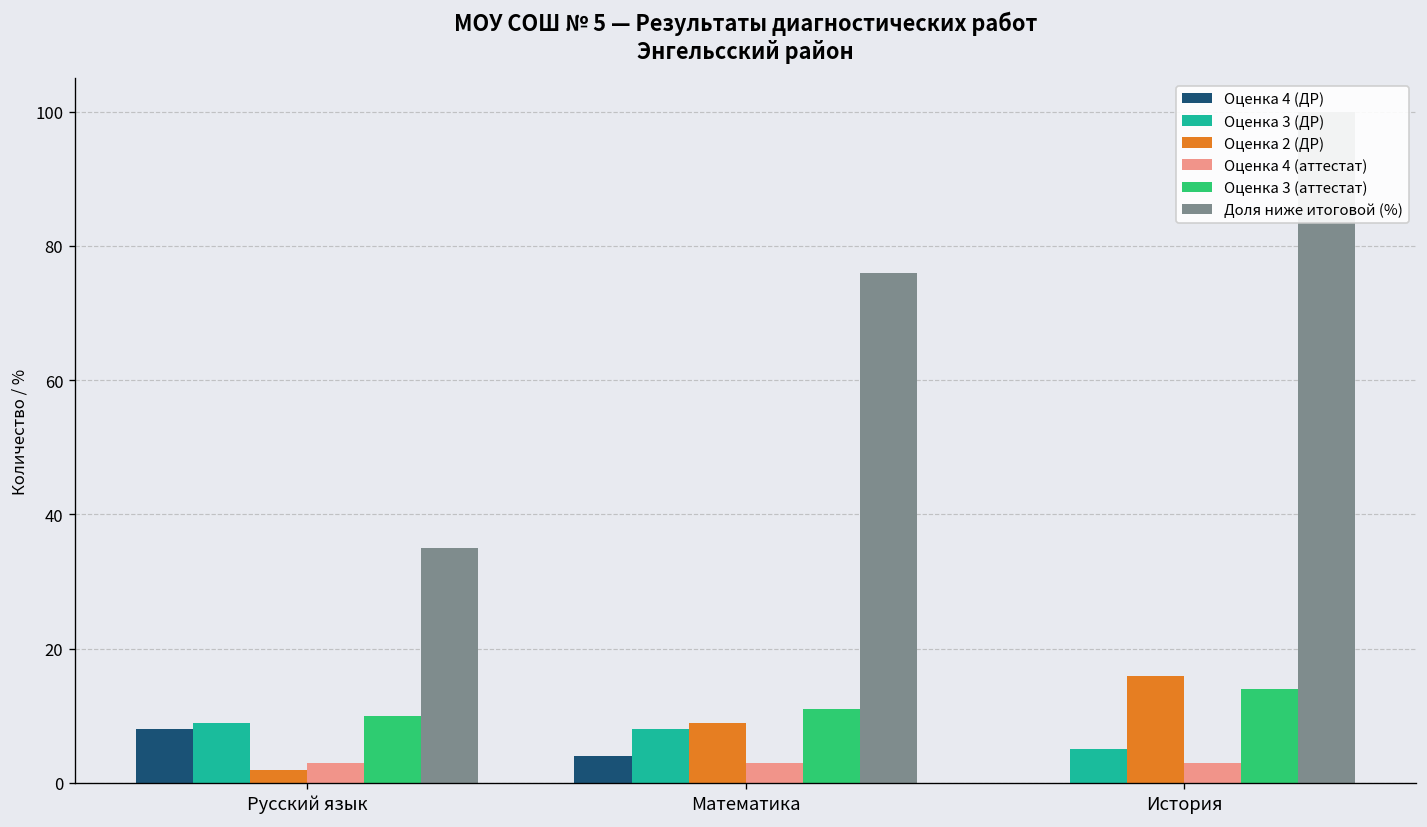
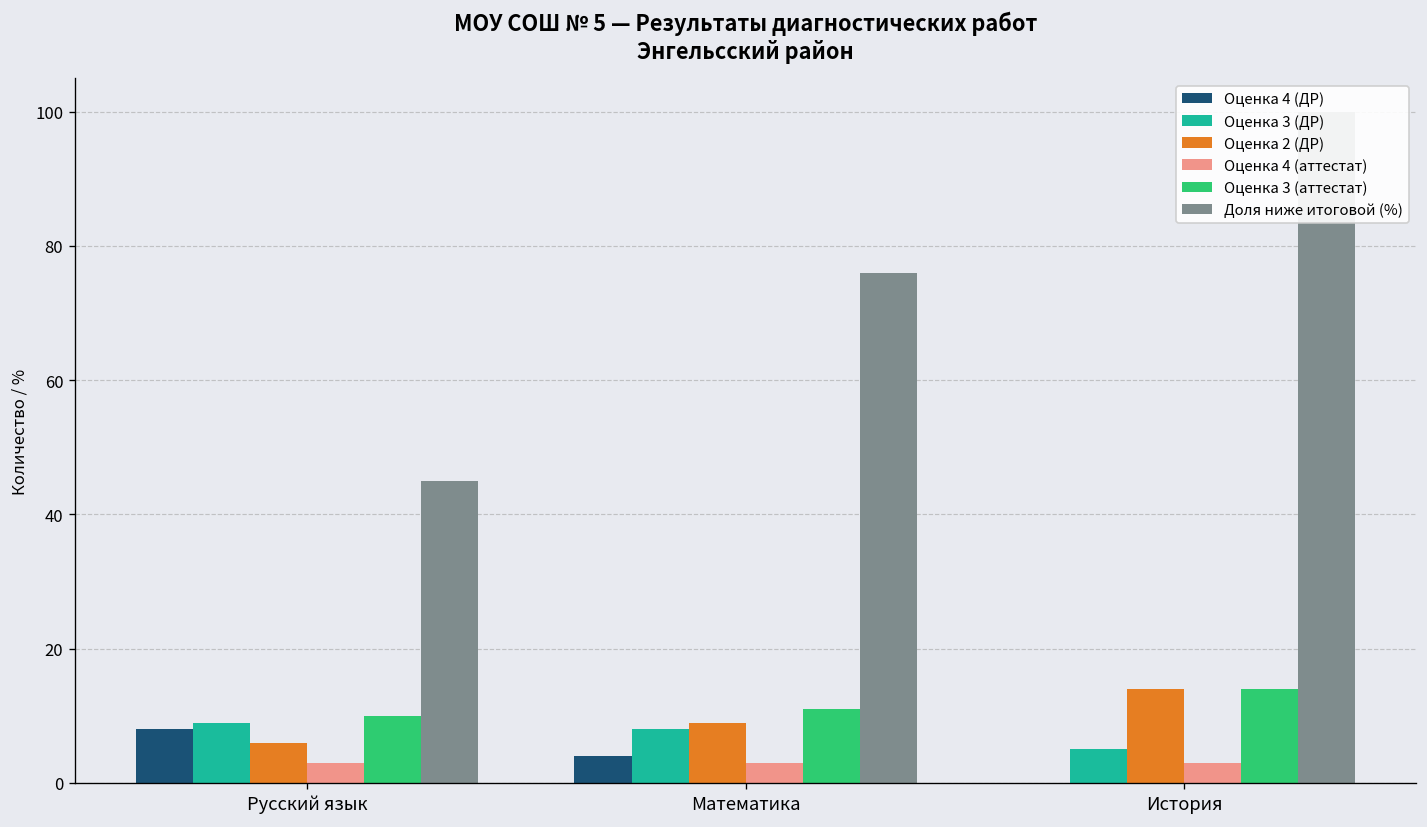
  {
    "Оценка 4 (ДР)": {
      "Русский язык": 8,
      "Математика": 4,
      "История": 0
    },
    "Оценка 2 (ДР)": {
-     "Русский язык": 2,
+     "Русский язык": 6,
      "Математика": 9,
-     "История": 16
+     "История": 14
    },
    "Оценка 4 (аттестат)": {
      "Русский язык": 3,
      "Математика": 3,
      "История": 3
    },
    "Доля ниже итоговой (%)": {
-     "Русский язык": 35,
+     "Русский язык": 45,
      "Математика": 76
    }
  }
